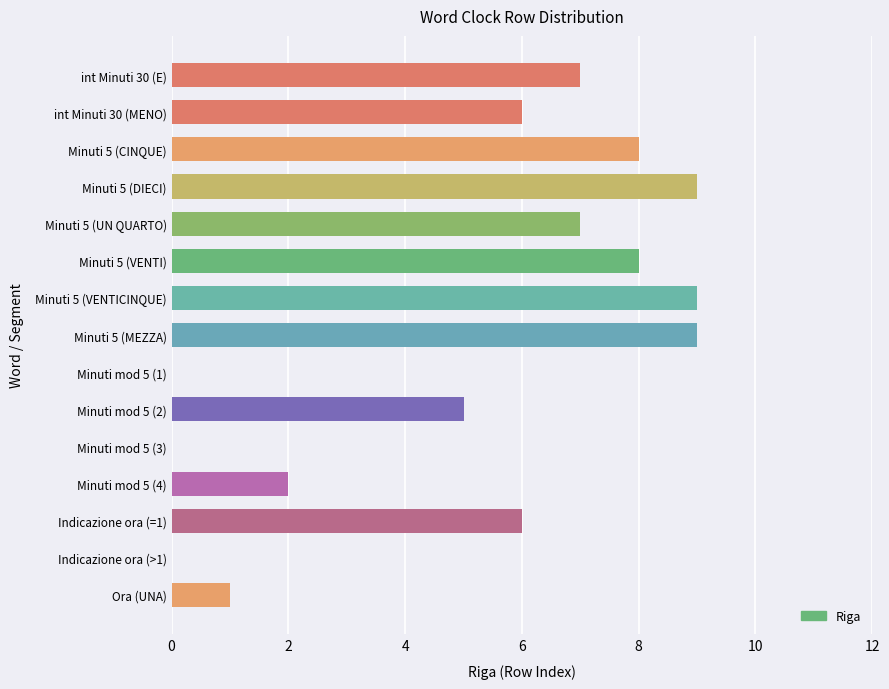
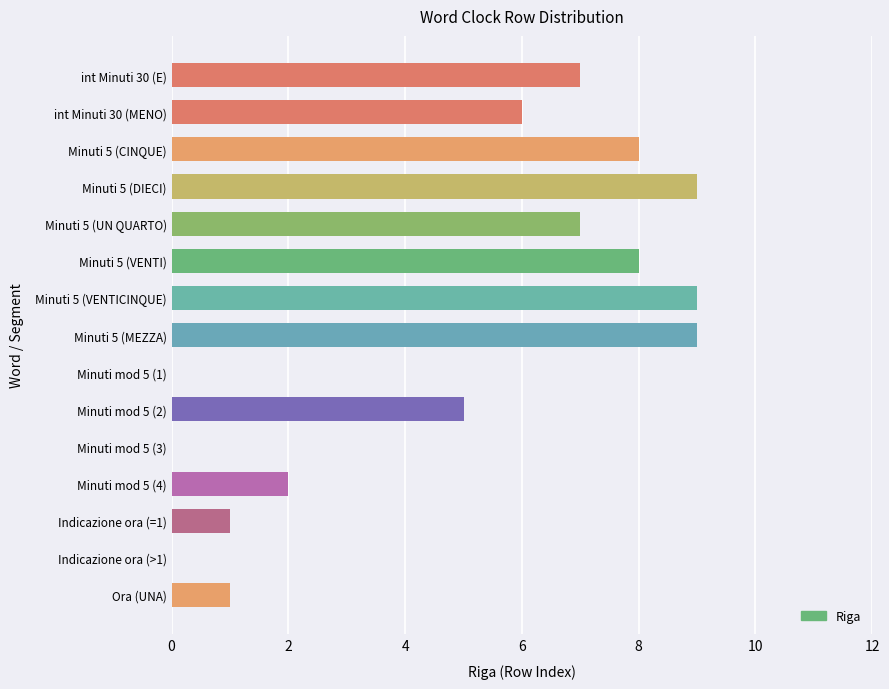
  {
    "int Minuti 30 (E)": 7,
    "int Minuti 30 (MENO)": 6,
    "Minuti 5 (CINQUE)": 8,
    "Minuti 5 (DIECI)": 9,
    "Minuti 5 (UN QUARTO)": 7,
    "Minuti 5 (VENTI)": 8,
    "Minuti 5 (VENTICINQUE)": 9,
    "Minuti 5 (MEZZA)": 9,
    "Minuti mod 5 (1)": 0,
    "Minuti mod 5 (2)": 5,
    "Minuti mod 5 (3)": 0,
    "Minuti mod 5 (4)": 2,
-   "Indicazione ora (=1)": 6,
+   "Indicazione ora (=1)": 1,
    "Indicazione ora (>1)": 0,
    "Ora (UNA)": 1
  }
